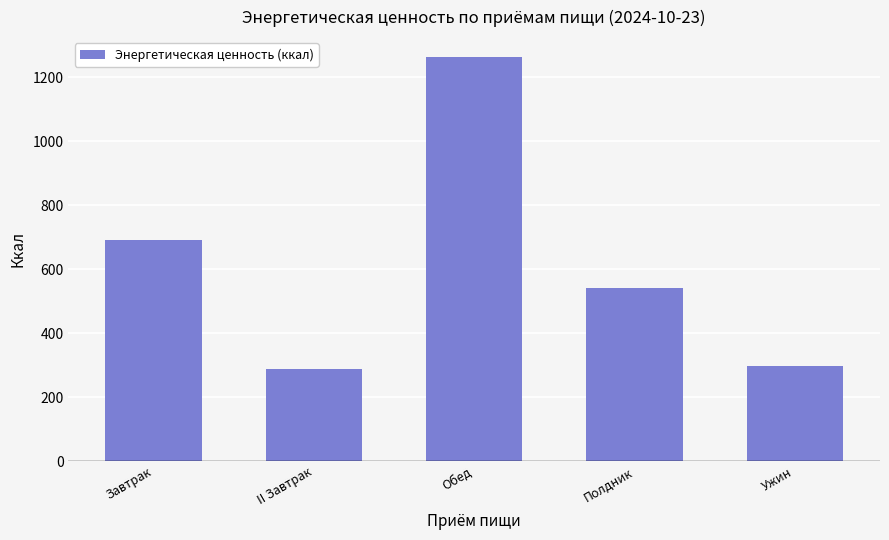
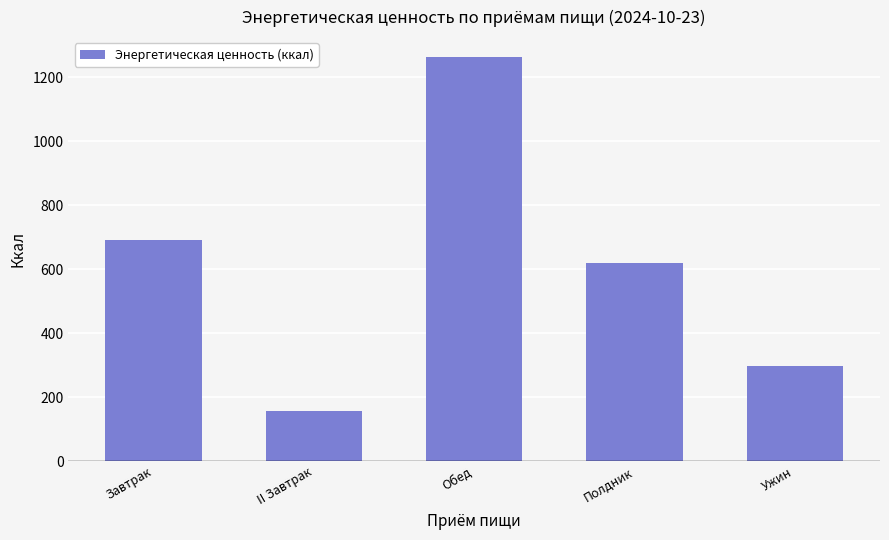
  {
    "Завтрак": 690,
-   "II Завтрак": 290,
+   "II Завтрак": 160,
    "Обед": 1260,
-   "Полдник": 540,
+   "Полдник": 620,
    "Ужин": 300
  }
